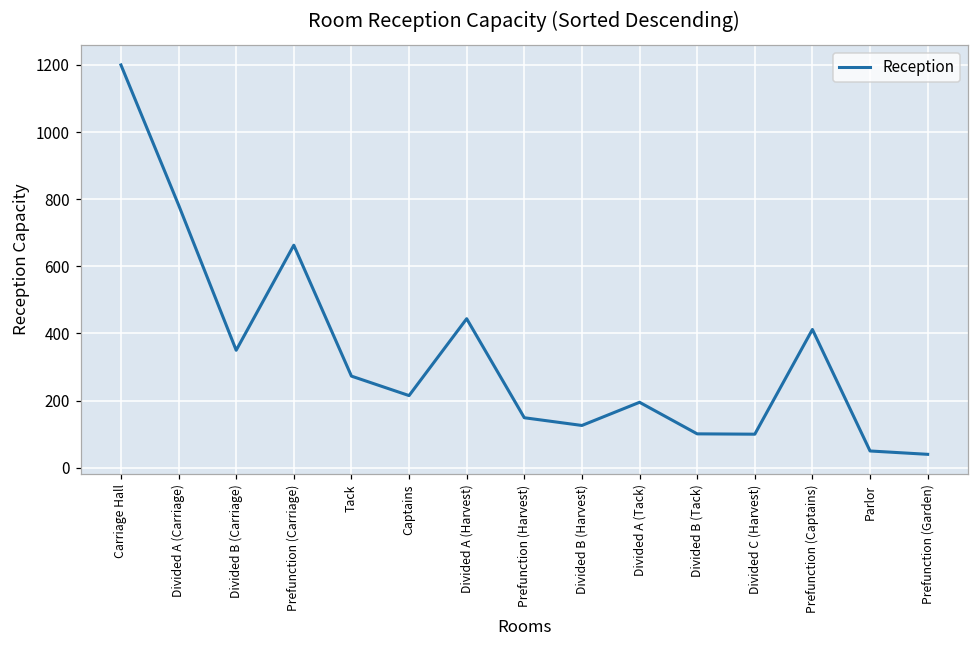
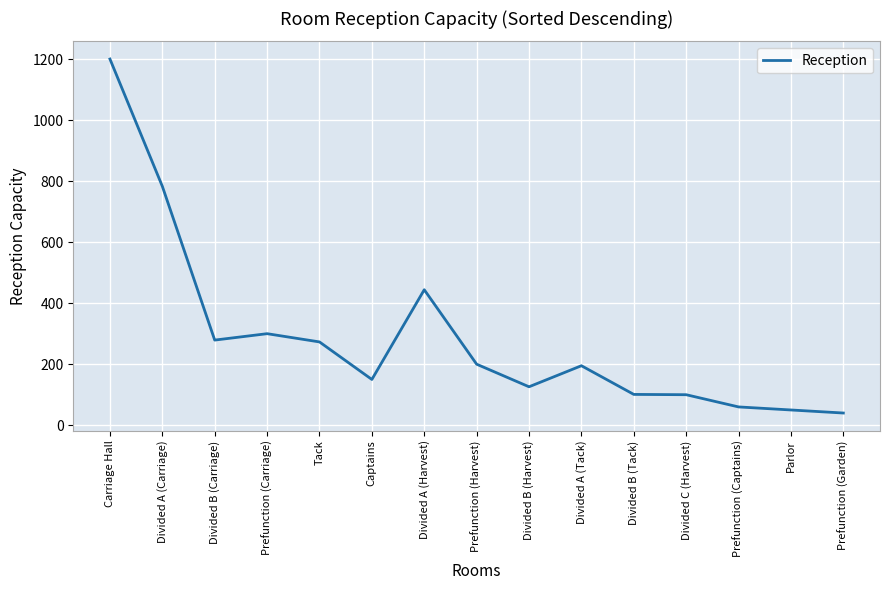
  {
    "Carriage Hall": 1200,
    "Divided A (Carriage)": 780,
-   "Divided B (Carriage)": 350,
-   "Prefunction (Carriage)": 660,
+   "Divided B (Carriage)": 280,
+   "Prefunction (Carriage)": 300,
    "Tack": 270,
-   "Captains": 220,
+   "Captains": 150,
    "Divided A (Harvest)": 440,
-   "Prefunction (Harvest)": 150,
+   "Prefunction (Harvest)": 200,
    "Divided B (Harvest)": 130,
    "Divided A (Tack)": 200,
    "Divided B (Tack)": 100,
    "Divided C (Harvest)": 100,
-   "Prefunction (Captains)": 410,
+   "Prefunction (Captains)": 60,
    "Parlor": 50,
    "Prefunction (Garden)": 40
  }
